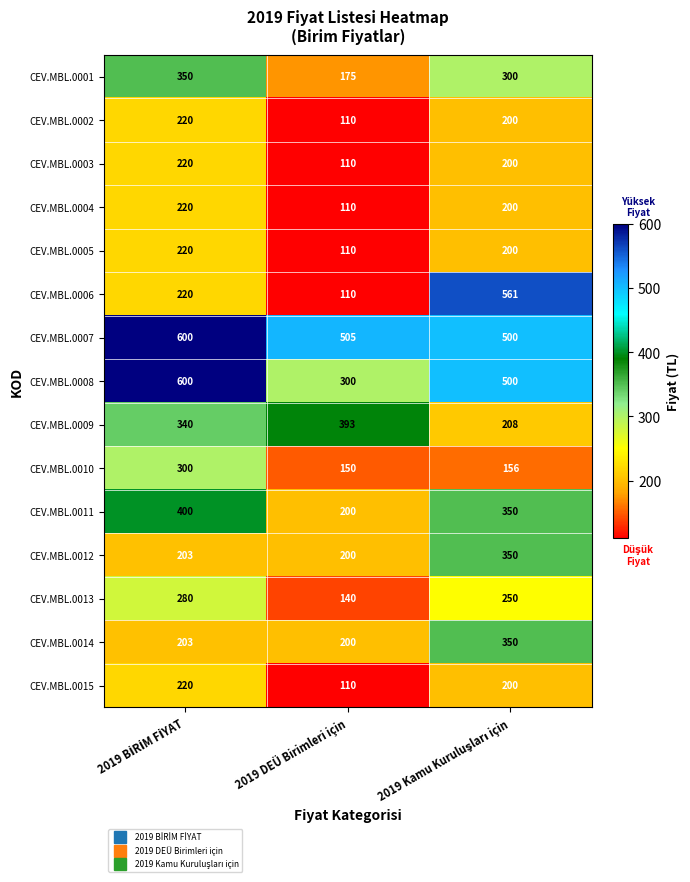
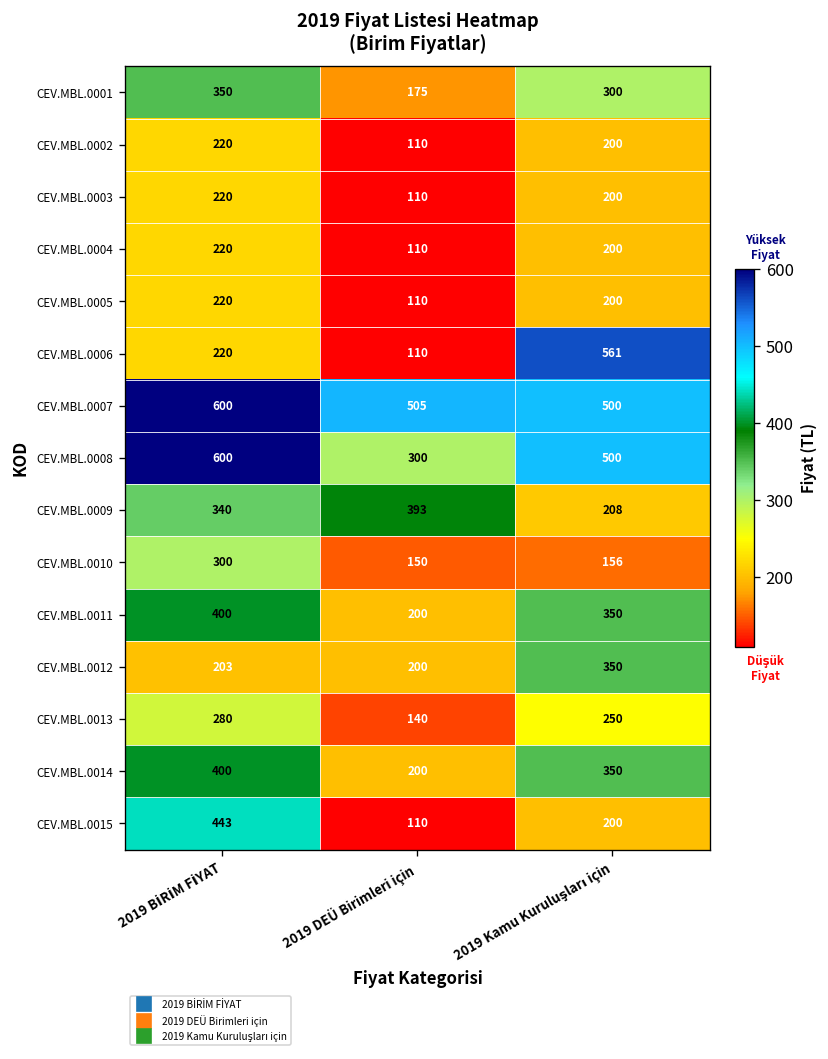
  {
    "CEV.MBL.0001": {
      "2019 BİRİM FİYAT": 350,
      "2019 DEÜ Birimleri için": 175,
      "2019 Kamu Kuruluşları için": 300
    },
    "CEV.MBL.0002": {
      "2019 BİRİM FİYAT": 220,
      "2019 DEÜ Birimleri için": 110,
      "2019 Kamu Kuruluşları için": 200
    },
    "CEV.MBL.0003": {
      "2019 BİRİM FİYAT": 220,
      "2019 DEÜ Birimleri için": 110,
      "2019 Kamu Kuruluşları için": 200
    },
    "CEV.MBL.0004": {
      "2019 BİRİM FİYAT": 220,
      "2019 DEÜ Birimleri için": 110,
      "2019 Kamu Kuruluşları için": 200
    },
    "CEV.MBL.0005": {
      "2019 BİRİM FİYAT": 220,
      "2019 DEÜ Birimleri için": 110,
      "2019 Kamu Kuruluşları için": 200
    },
    "CEV.MBL.0006": {
      "2019 BİRİM FİYAT": 220,
      "2019 DEÜ Birimleri için": 110,
      "2019 Kamu Kuruluşları için": 561
    },
    "CEV.MBL.0007": {
      "2019 BİRİM FİYAT": 600,
      "2019 DEÜ Birimleri için": 505,
      "2019 Kamu Kuruluşları için": 500
    },
    "CEV.MBL.0008": {
      "2019 BİRİM FİYAT": 600,
      "2019 DEÜ Birimleri için": 300,
      "2019 Kamu Kuruluşları için": 500
    },
    "CEV.MBL.0009": {
      "2019 BİRİM FİYAT": 340,
      "2019 DEÜ Birimleri için": 393,
      "2019 Kamu Kuruluşları için": 208
    },
    "CEV.MBL.0010": {
      "2019 BİRİM FİYAT": 300,
      "2019 DEÜ Birimleri için": 150,
      "2019 Kamu Kuruluşları için": 156
    },
    "CEV.MBL.0011": {
      "2019 BİRİM FİYAT": 400,
      "2019 DEÜ Birimleri için": 200,
      "2019 Kamu Kuruluşları için": 350
    },
    "CEV.MBL.0012": {
      "2019 BİRİM FİYAT": 203,
      "2019 DEÜ Birimleri için": 200,
      "2019 Kamu Kuruluşları için": 350
    },
    "CEV.MBL.0013": {
      "2019 BİRİM FİYAT": 280,
      "2019 DEÜ Birimleri için": 140,
      "2019 Kamu Kuruluşları için": 250
    },
    "CEV.MBL.0014": {
-     "2019 BİRİM FİYAT": 203,
+     "2019 BİRİM FİYAT": 400,
      "2019 DEÜ Birimleri için": 200,
      "2019 Kamu Kuruluşları için": 350
    },
    "CEV.MBL.0015": {
-     "2019 BİRİM FİYAT": 220,
+     "2019 BİRİM FİYAT": 443,
      "2019 DEÜ Birimleri için": 110,
      "2019 Kamu Kuruluşları için": 200
    }
  }
